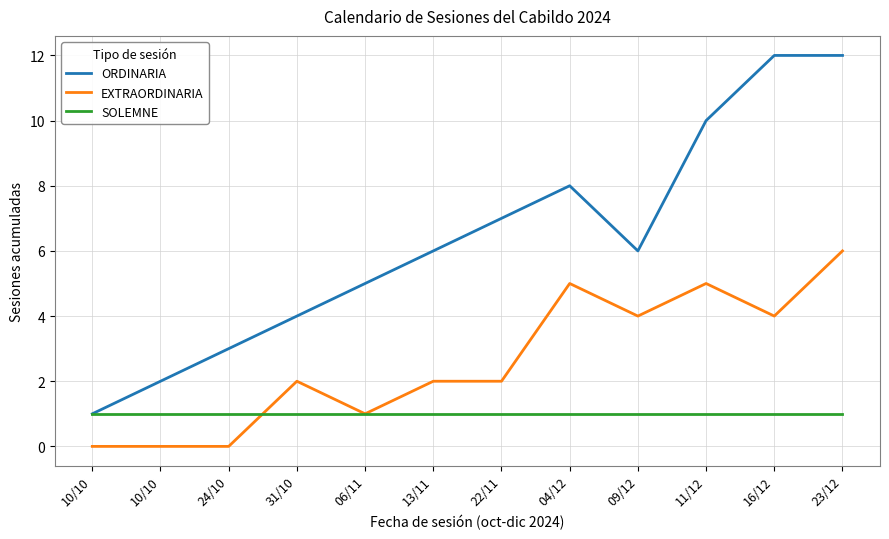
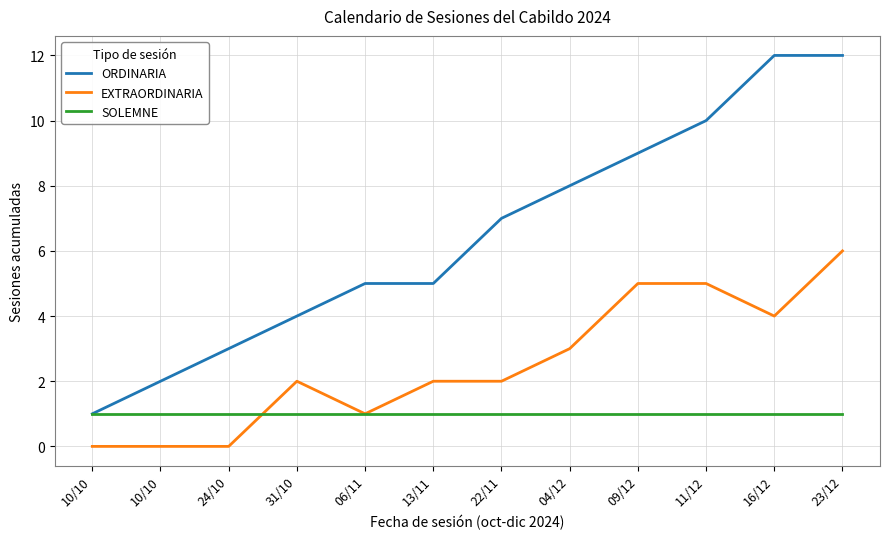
  {
    "ORDINARIA": {
      "24/10": 3,
      "31/10": 4,
      "06/11": 5,
-     "13/11": 6,
+     "13/11": 5,
      "22/11": 7,
      "04/12": 8,
-     "09/12": 6,
+     "09/12": 9,
      "11/12": 10,
      "16/12": 12,
      "23/12": 12
    },
    "EXTRAORDINARIA": {
      "24/10": 0,
      "31/10": 2,
      "13/11": 2,
      "22/11": 2,
-     "04/12": 5,
-     "09/12": 4,
+     "04/12": 3,
+     "09/12": 5,
      "11/12": 5,
      "16/12": 4,
      "23/12": 6
    },
    "SOLEMNE": {
      "24/10": 1,
      "31/10": 1,
      "13/11": 1,
      "22/11": 1,
      "04/12": 1,
      "09/12": 1,
      "11/12": 1,
      "16/12": 1,
      "23/12": 1
    }
  }
